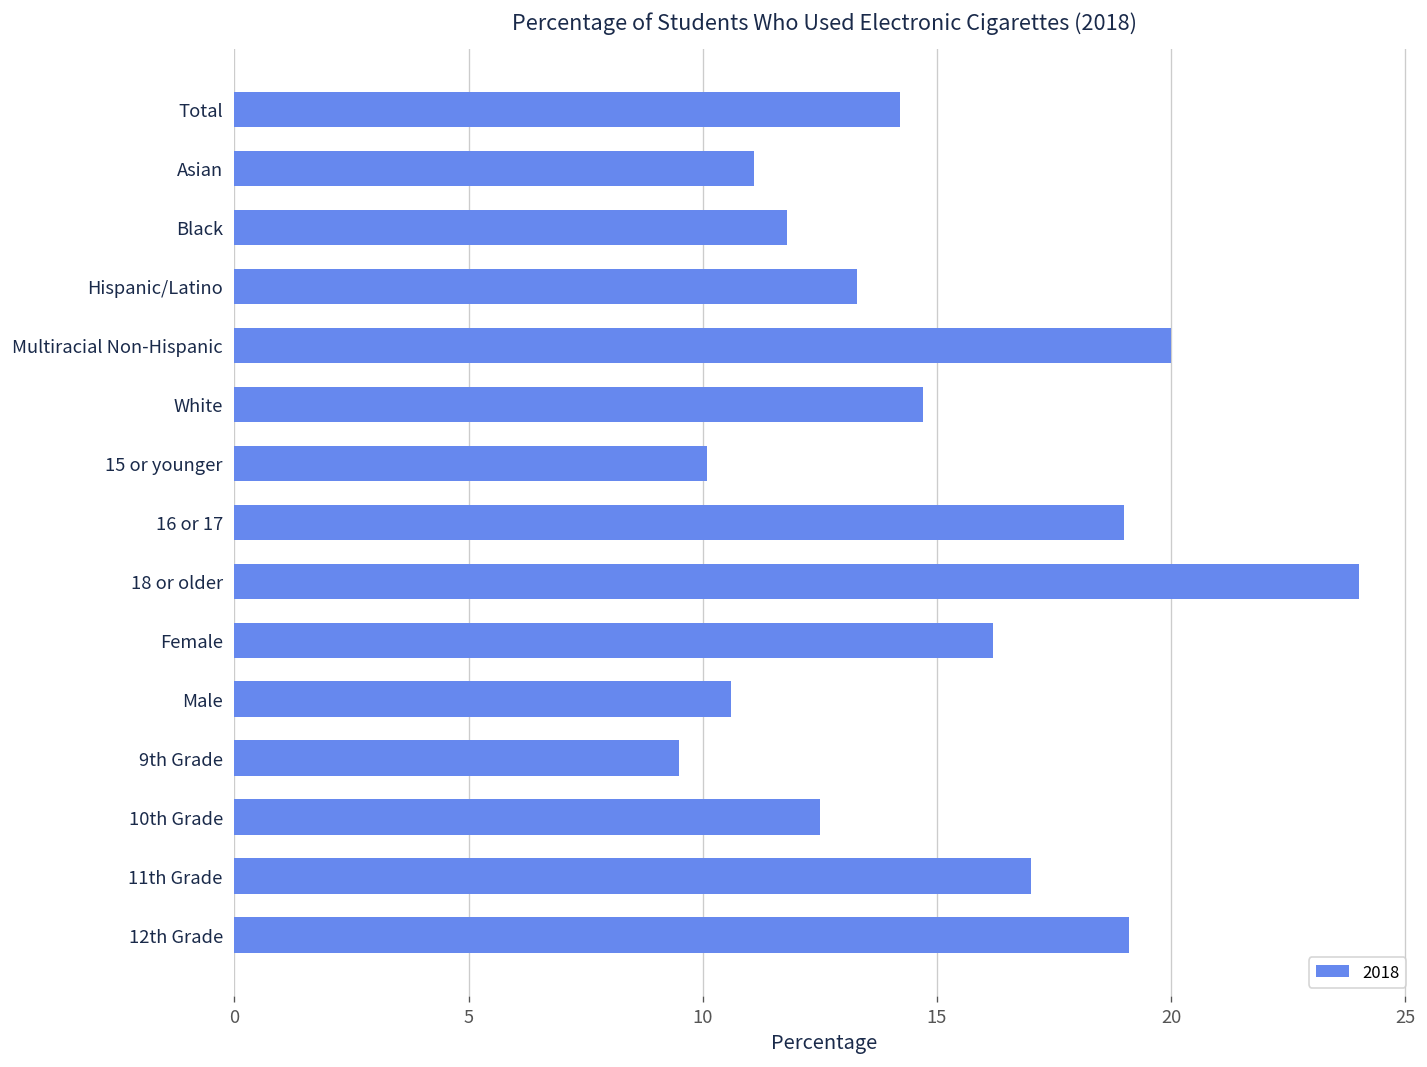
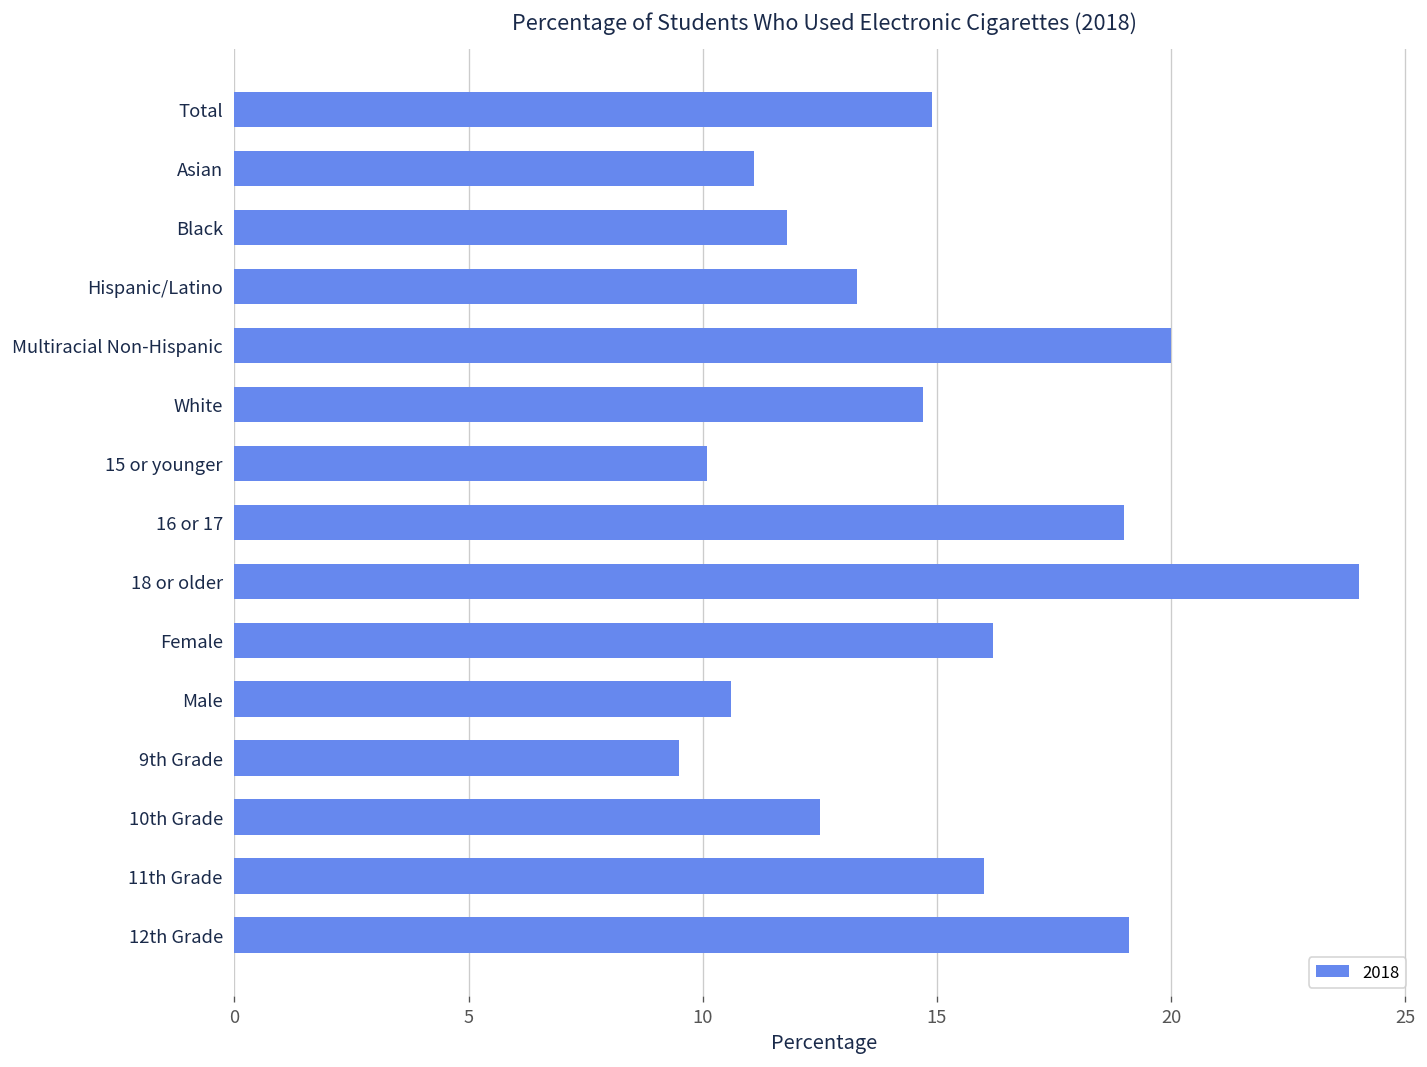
  {
-   "Total": 14.2,
+   "Total": 14.9,
    "Asian": 11.1,
    "Black": 11.8,
    "Hispanic/Latino": 13.3,
    "Multiracial Non-Hispanic": 20.0,
    "White": 14.7,
    "15 or younger": 10.1,
    "16 or 17": 19.0,
    "18 or older": 24.0,
    "Female": 16.2,
    "Male": 10.6,
    "9th Grade": 9.5,
    "10th Grade": 12.5,
-   "11th Grade": 17.0,
+   "11th Grade": 16.0,
    "12th Grade": 19.1
  }
